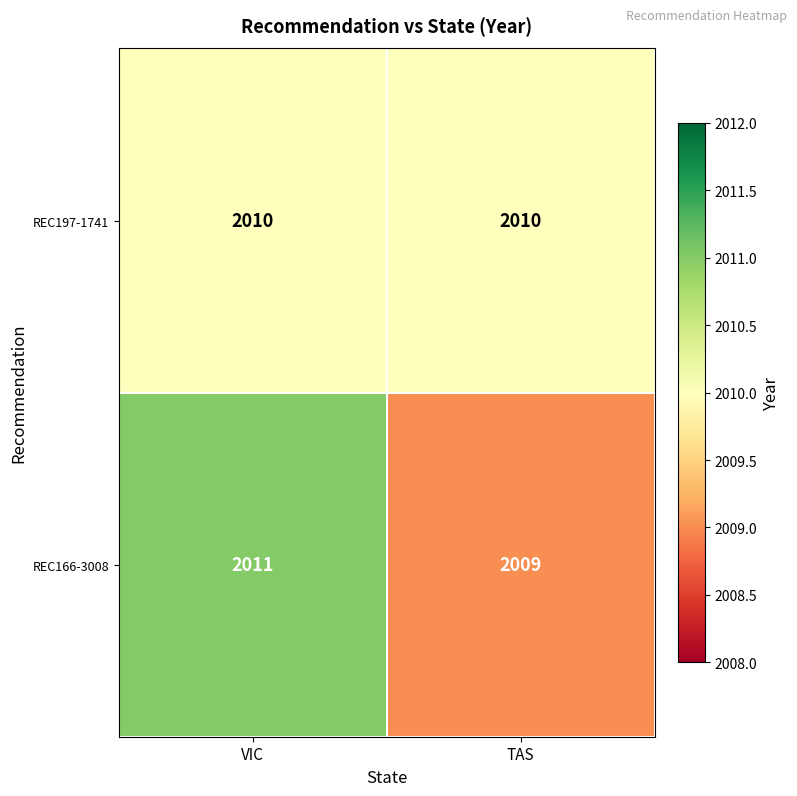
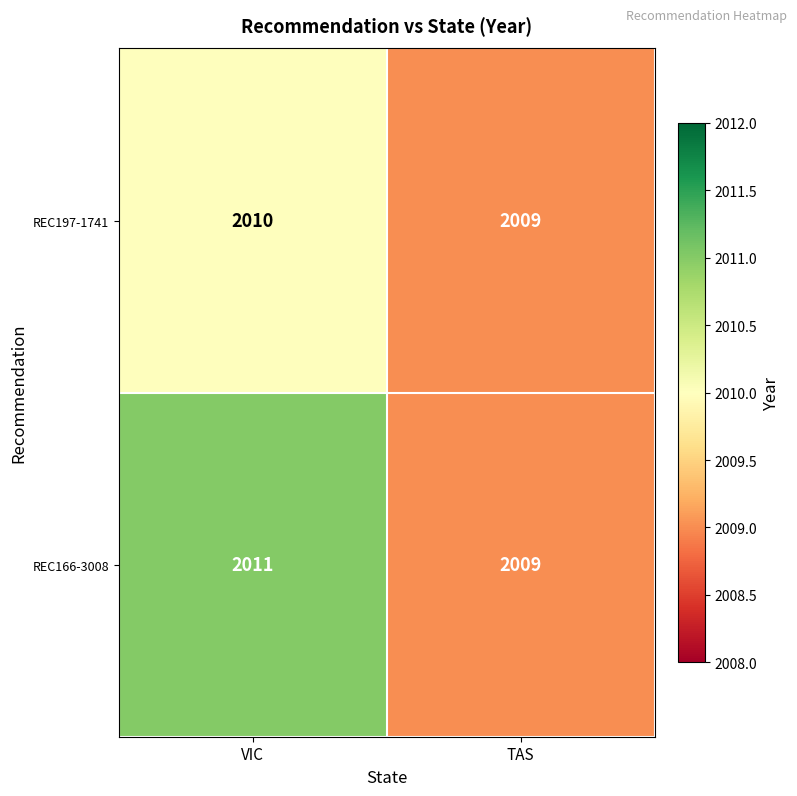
  {
    "REC197-1741": {
      "VIC": 2010,
-     "TAS": 2010
+     "TAS": 2009
    },
    "REC166-3008": {
      "VIC": 2011,
      "TAS": 2009
    }
  }
